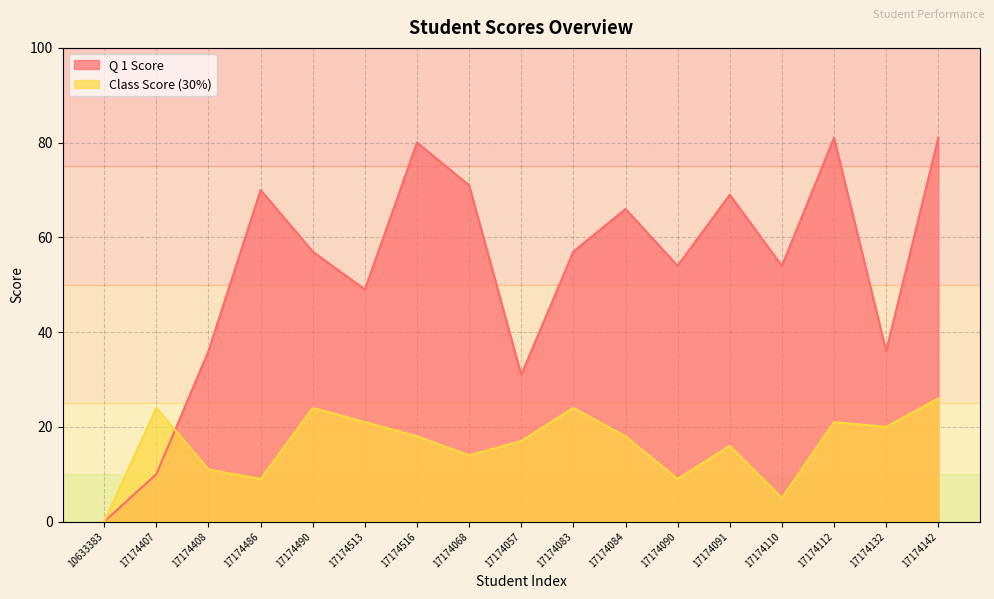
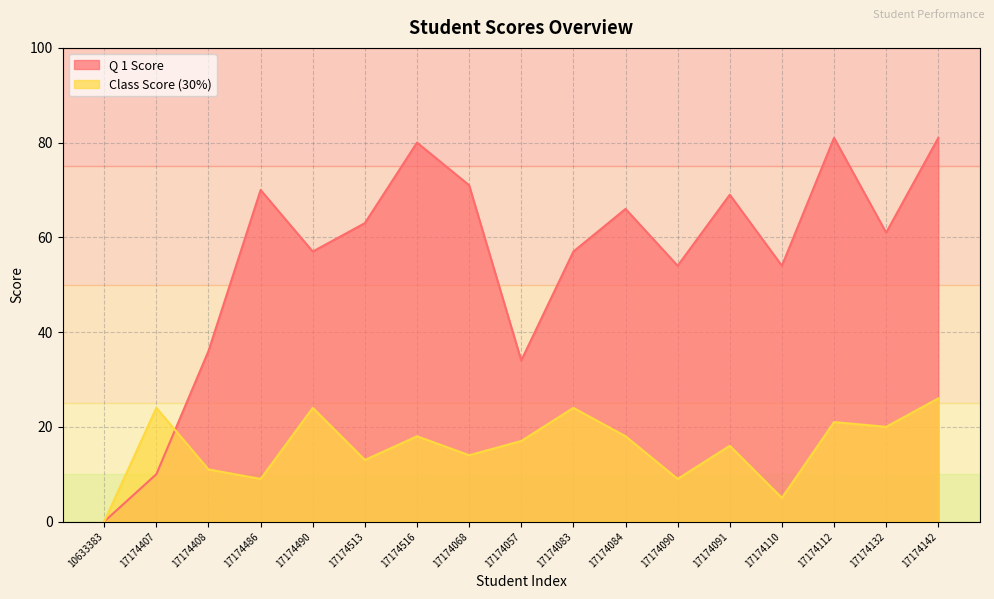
  {
    "Q 1 Score": {
      "17174407": 10,
      "17174408": 36,
      "17174486": 70,
      "17174490": 57,
-     "17174513": 49,
+     "17174513": 63,
      "17174516": 80,
      "17174068": 71,
-     "17174057": 31,
+     "17174057": 34,
      "17174083": 57,
      "17174084": 66,
      "17174090": 54,
      "17174091": 69,
      "17174110": 54,
      "17174112": 81,
-     "17174132": 36,
+     "17174132": 61,
      "17174142": 81
    },
    "Class Score (30%)": {
      "17174407": 24,
      "17174408": 11,
      "17174486": 9,
      "17174490": 24,
-     "17174513": 21,
+     "17174513": 13,
      "17174516": 18,
      "17174068": 14,
      "17174057": 17,
      "17174083": 24,
      "17174084": 18,
      "17174090": 9,
      "17174091": 16,
      "17174110": 5,
      "17174112": 21,
      "17174132": 20,
      "17174142": 26
    }
  }
